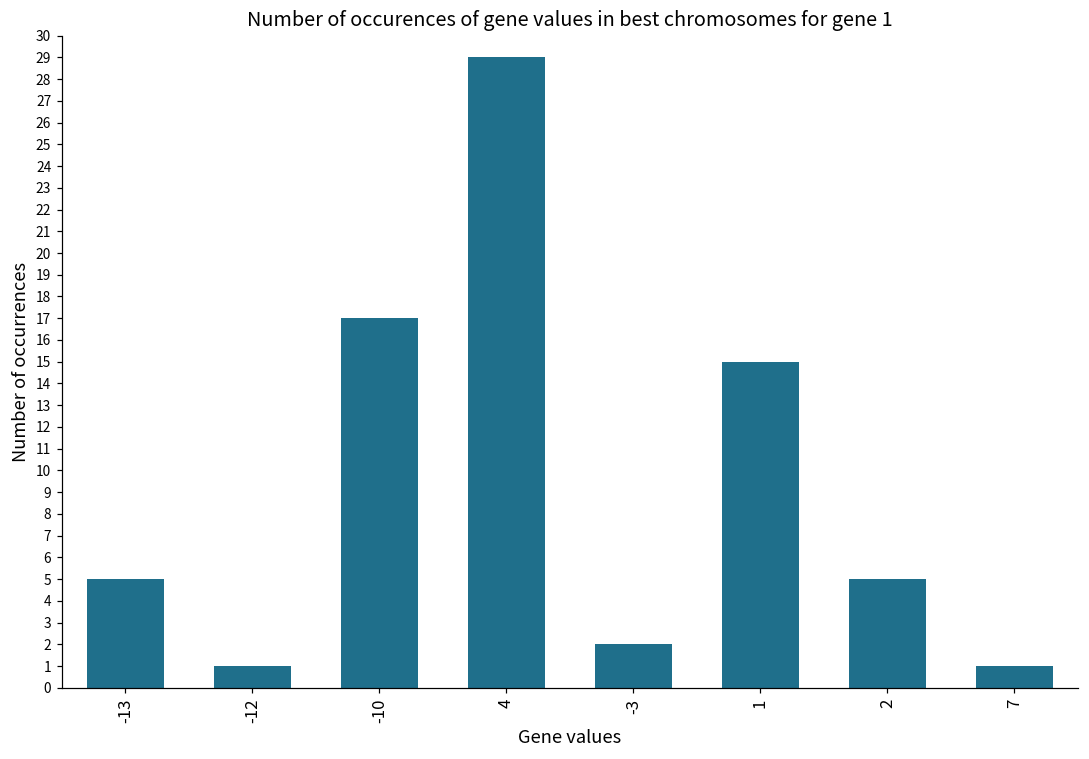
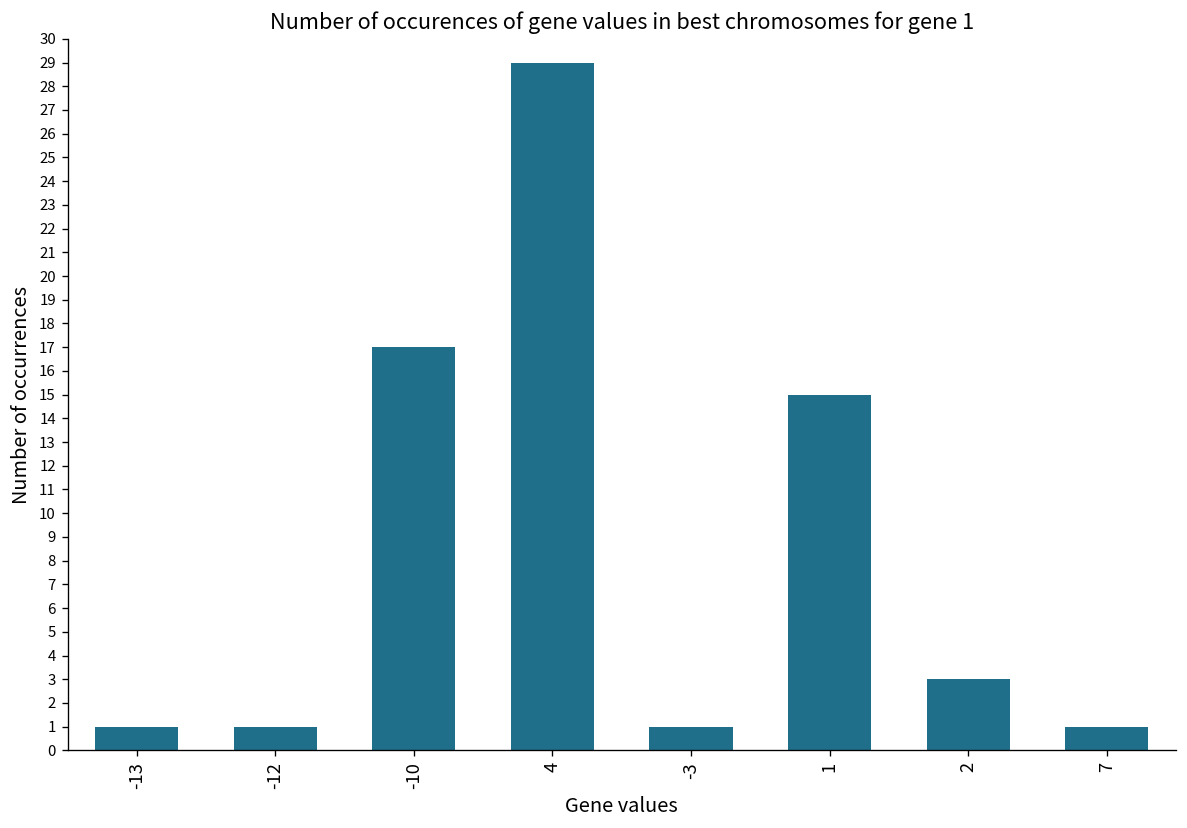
  {
-   "-13": 5,
+   "-13": 1,
    "-12": 1,
    "-10": 17,
    "4": 29,
-   "-3": 2,
+   "-3": 1,
    "1": 15,
-   "2": 5,
+   "2": 3,
    "7": 1
  }
